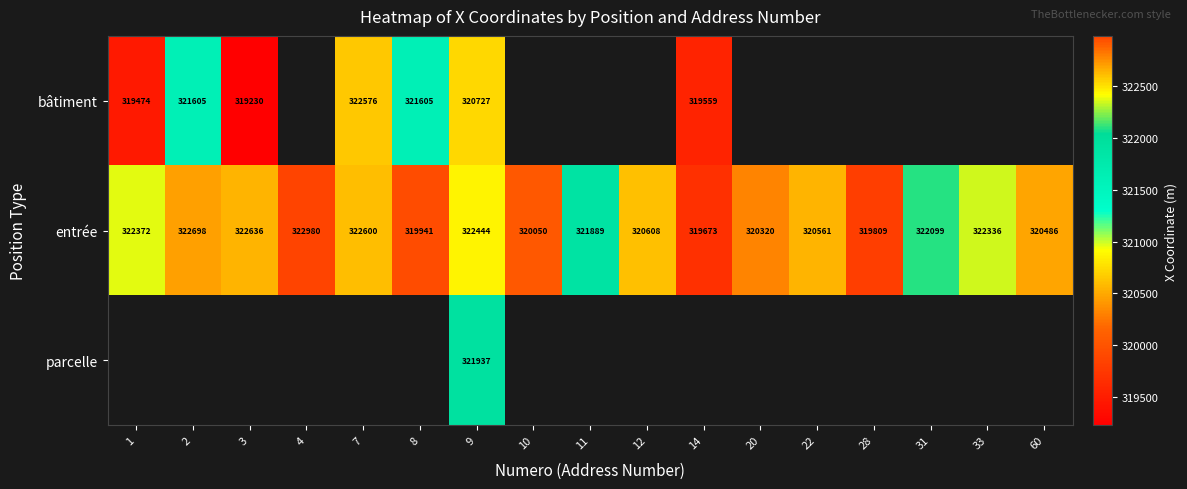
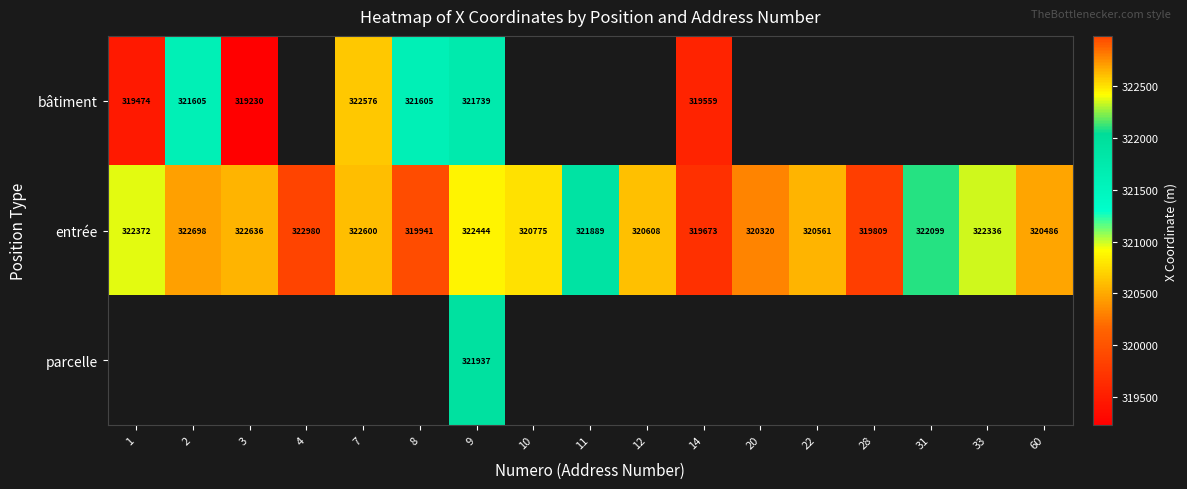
  {
    "bâtiment": {
      "1": 319474,
      "2": 321605,
      "3": 319230,
      "7": 322576,
      "8": 321605,
-     "9": 320727,
+     "9": 321739,
      "14": 319559
    },
    "entrée": {
      "1": 322372,
      "2": 322698,
      "3": 322636,
      "4": 322980,
      "7": 322600,
      "8": 319941,
      "9": 322444,
-     "10": 320050,
+     "10": 320775,
      "11": 321889,
      "12": 320608,
      "14": 319673,
      "20": 320320,
      "22": 320561,
      "28": 319809,
      "31": 322099,
      "33": 322336,
      "60": 320486
    },
    "parcelle": {
      "9": 321937
    }
  }
